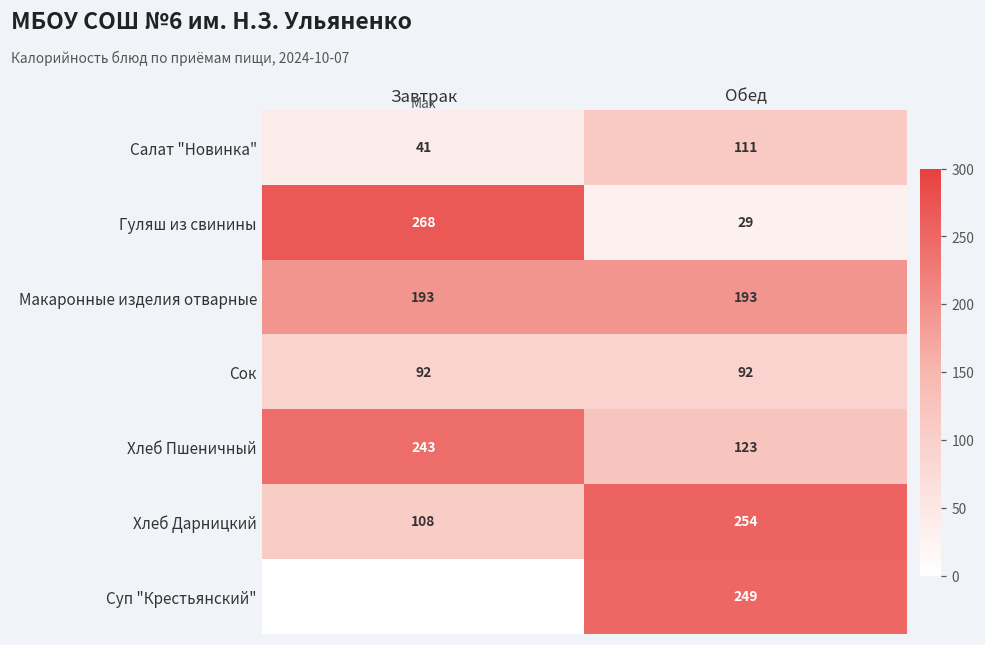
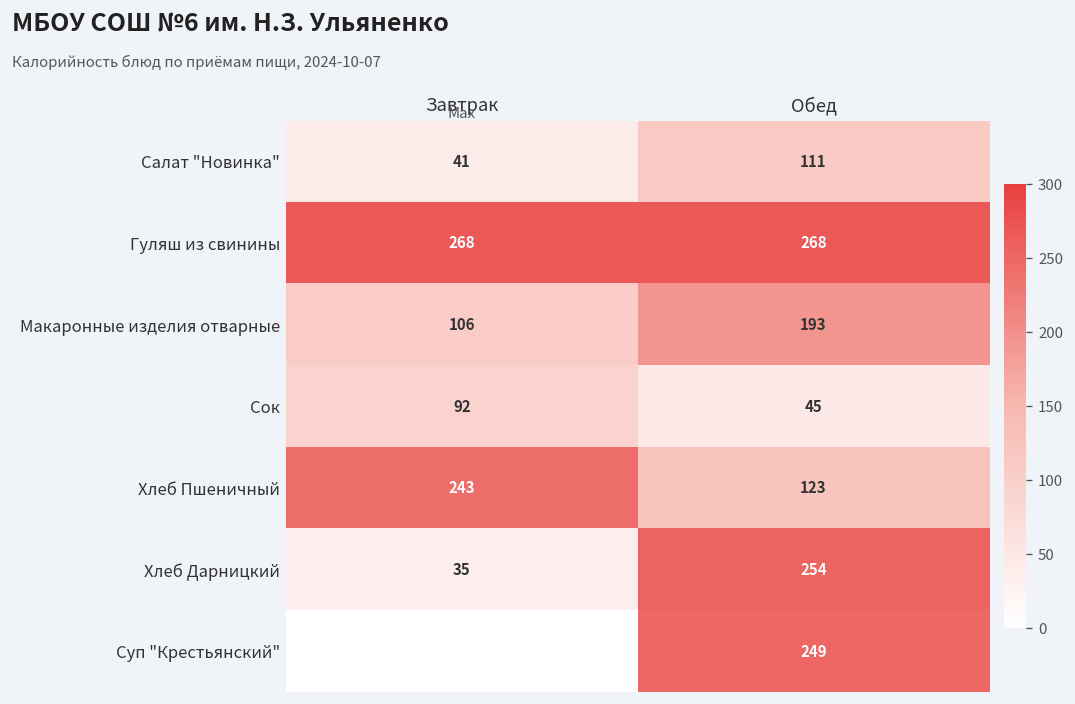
  {
    "Салат \"Новинка\"": {
      "Завтрак": 41,
      "Обед": 111
    },
    "Гуляш из свинины": {
      "Завтрак": 268,
-     "Обед": 29
+     "Обед": 268
    },
    "Макаронные изделия отварные": {
-     "Завтрак": 193,
+     "Завтрак": 106,
      "Обед": 193
    },
    "Сок": {
      "Завтрак": 92,
-     "Обед": 92
+     "Обед": 45
    },
    "Хлеб Пшеничный": {
      "Завтрак": 243,
      "Обед": 123
    },
    "Хлеб Дарницкий": {
-     "Завтрак": 108,
+     "Завтрак": 35,
      "Обед": 254
    },
    "Суп \"Крестьянский\"": {
      "Обед": 249
    }
  }
